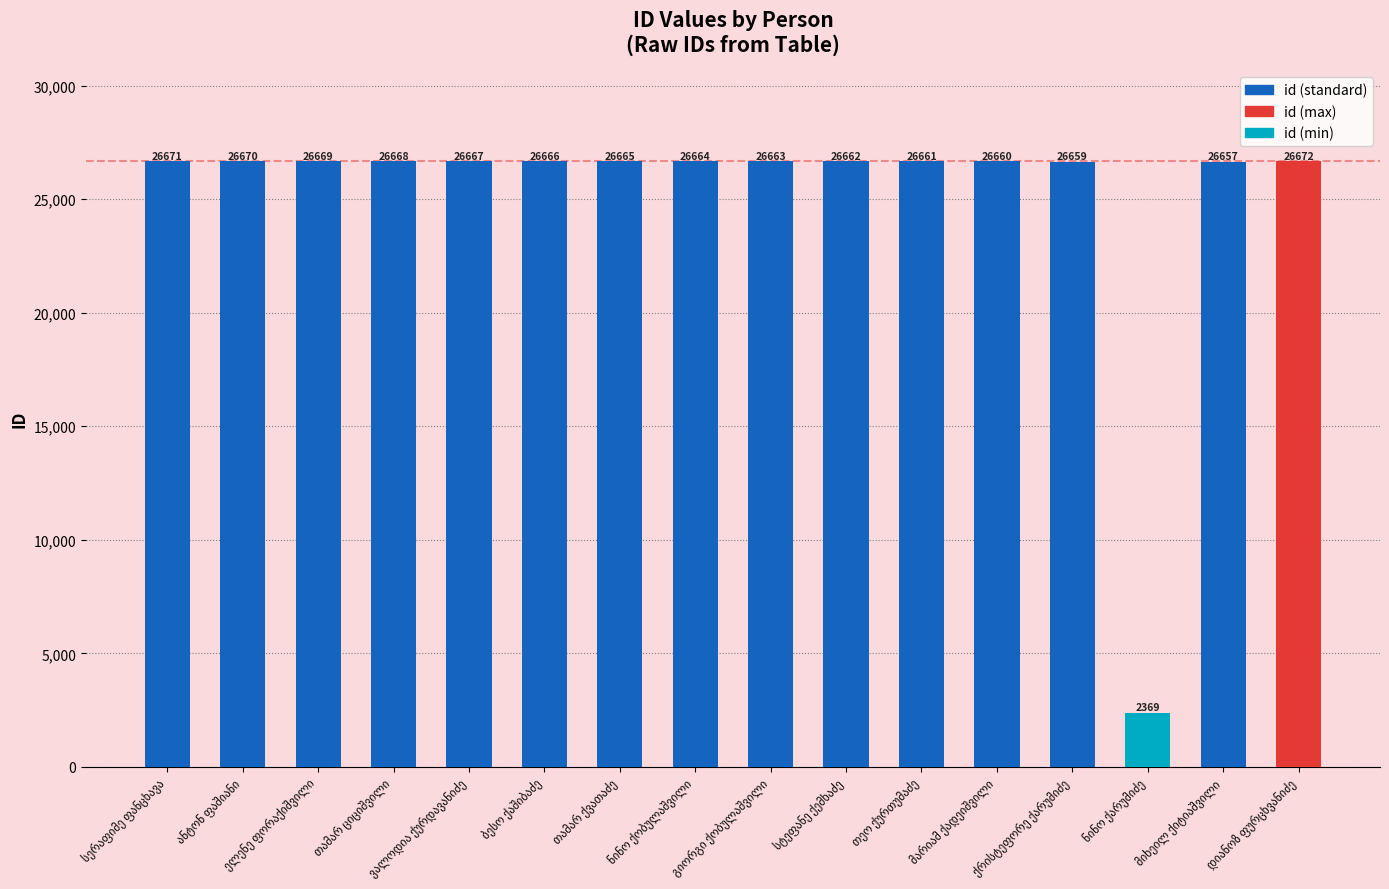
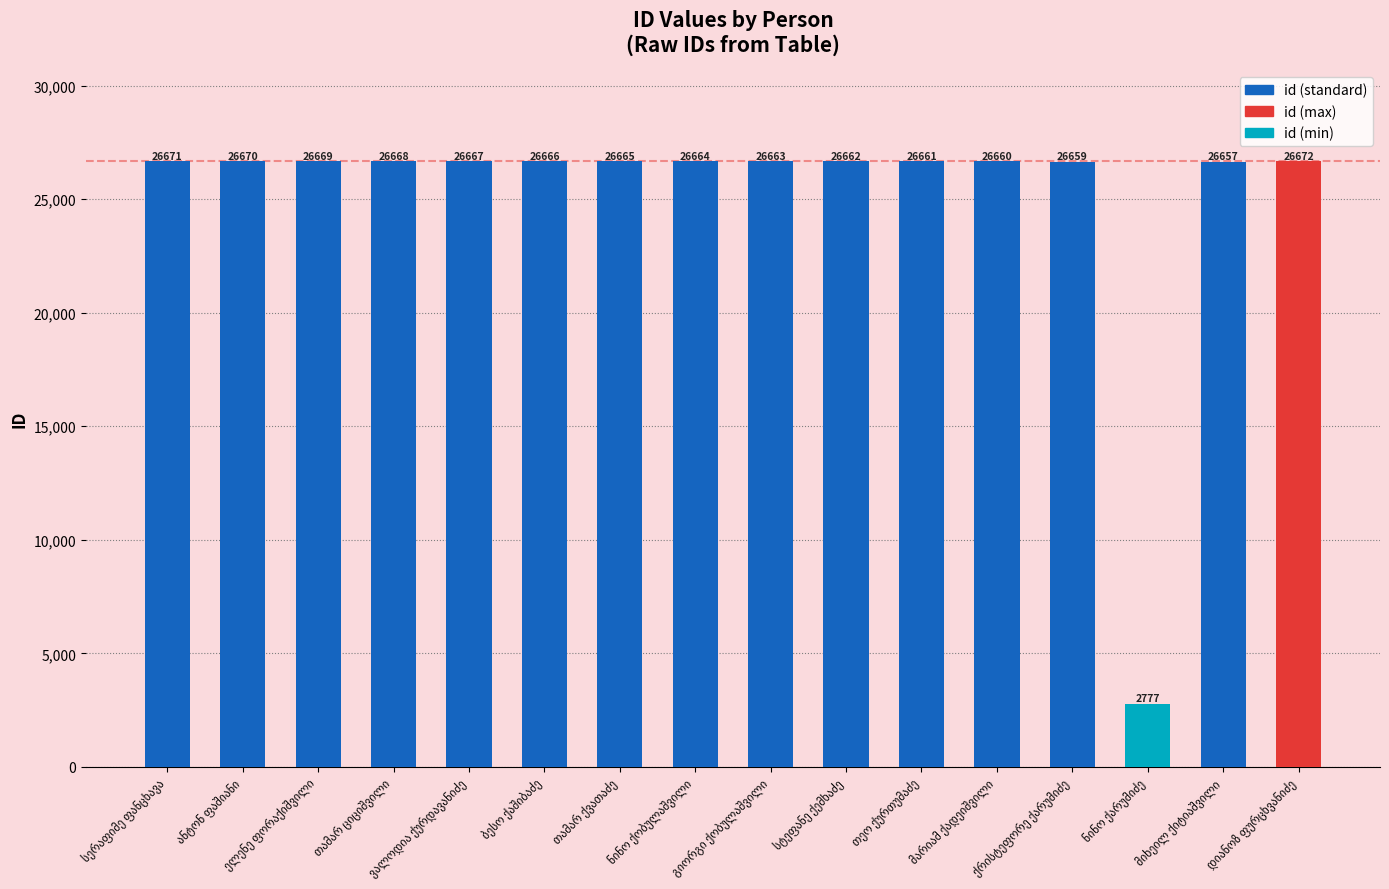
  {
    "სერაფიმე ფანცხავა": 26671,
    "ანტონ ფაშიანი": 26670,
    "ელენე ფორაქიშვილი": 26669,
    "თამარ ციციშვილი": 26668,
    "ვალოდია ქურდავანიძე": 26667,
    "ბესო ქაშიბაძე": 26666,
    "თამარ ქვათაძე": 26665,
    "ნინო ქობულაშვილი": 26664,
    "გიორგი ქობულაშვილი": 26663,
    "სტეფანე ქემხაძე": 26662,
    "თეო ქურთუმაძე": 26661,
    "მარიამ ქადეიშვილი": 26660,
    "ქრისტეფორე ქარუმიძე": 26659,
-   "ნინო ქარუმიძე": 2369,
+   "ნინო ქარუმიძე": 2777,
    "მიხეილ ქიტიაშვილი": 26657,
    "დიანოზ ფურცხვანიძე": 26672
  }
